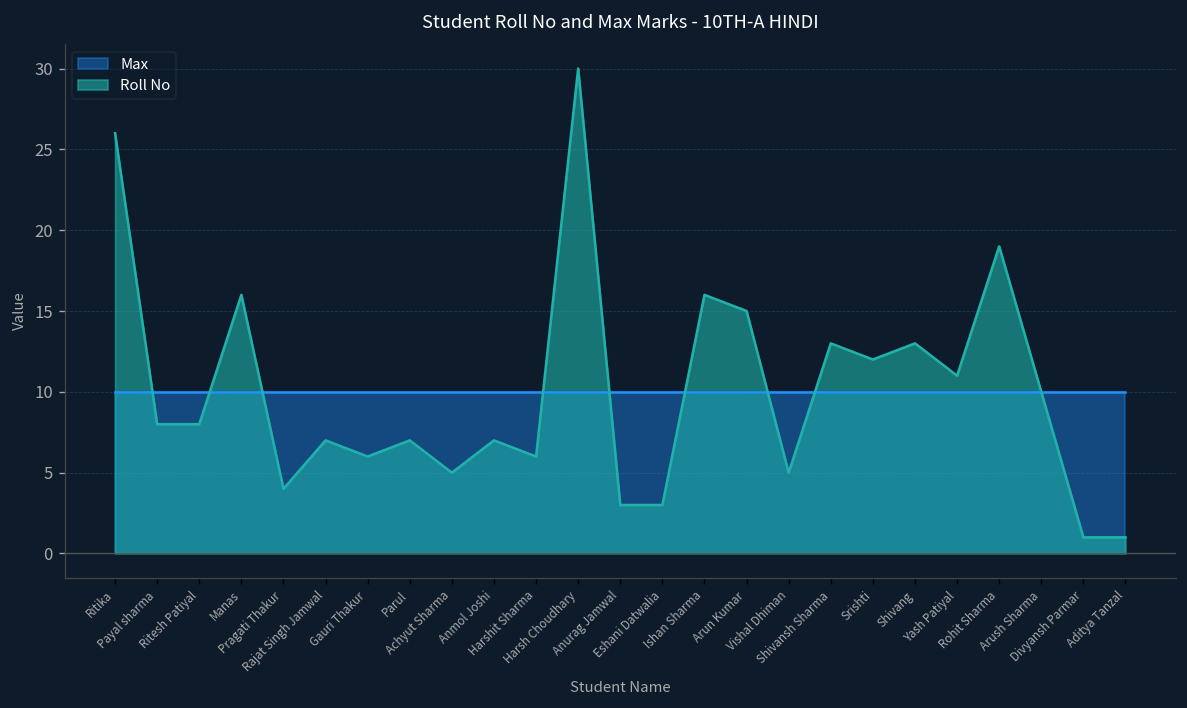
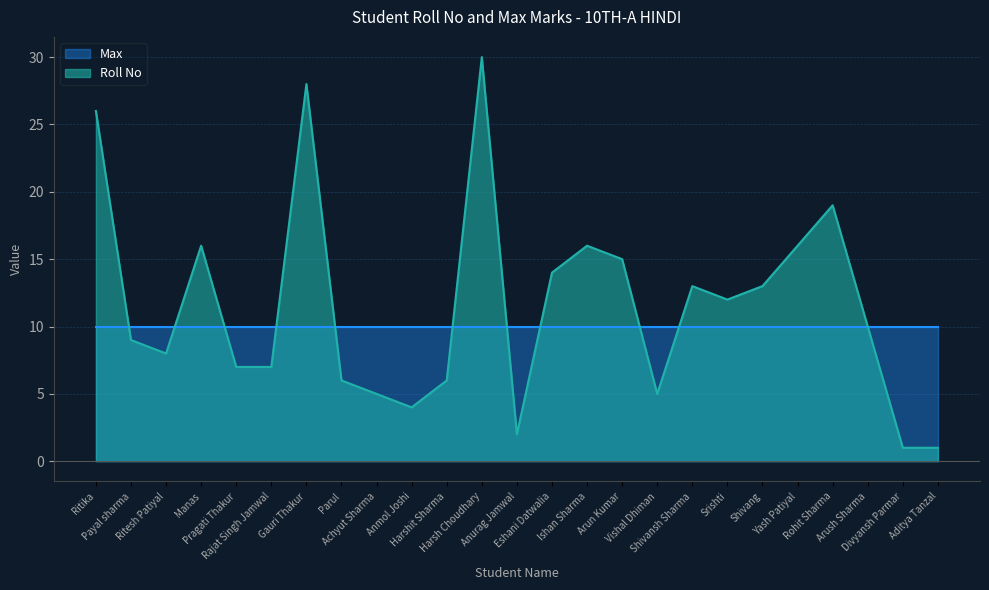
  {
    "Max": {
      "Ritika": 10,
      "Payal sharma": 10,
      "Ritesh Patiyal": 10,
      "Manas": 10,
      "Pragati Thakur": 10,
      "Rajat Singh Jamwal": 10,
      "Gauri Thakur": 10,
      "Parul": 10,
      "Achyut Sharma": 10,
      "Anmol Joshi": 10,
      "Harshit Sharma": 10,
      "Harsh Choudhary": 10,
      "Anurag Jamwal": 10,
      "Eshani Datwalia": 10,
      "Ishan Sharma": 10,
      "Arun Kumar": 10,
      "Vishal Dhiman": 10,
      "Shivansh Sharma": 10,
      "Srishti": 10,
      "Shivang": 10,
      "Yash Patiyal": 10,
      "Rohit Sharma": 10,
      "Divyansh Parmar": 10,
      "Aditya Tanzal": 10
    },
    "Roll No": {
      "Ritika": 26,
-     "Payal sharma": 8,
+     "Payal sharma": 9,
      "Ritesh Patiyal": 8,
      "Manas": 16,
-     "Pragati Thakur": 4,
+     "Pragati Thakur": 7,
      "Rajat Singh Jamwal": 7,
-     "Gauri Thakur": 6,
-     "Parul": 7,
+     "Gauri Thakur": 28,
+     "Parul": 6,
      "Achyut Sharma": 5,
-     "Anmol Joshi": 7,
+     "Anmol Joshi": 4,
      "Harshit Sharma": 6,
      "Harsh Choudhary": 30,
-     "Anurag Jamwal": 3,
-     "Eshani Datwalia": 3,
+     "Anurag Jamwal": 2,
+     "Eshani Datwalia": 14,
      "Ishan Sharma": 16,
      "Arun Kumar": 15,
      "Vishal Dhiman": 5,
      "Shivansh Sharma": 13,
      "Srishti": 12,
      "Shivang": 13,
-     "Yash Patiyal": 11,
+     "Yash Patiyal": 16,
      "Rohit Sharma": 19,
      "Divyansh Parmar": 1,
      "Aditya Tanzal": 1
    }
  }
